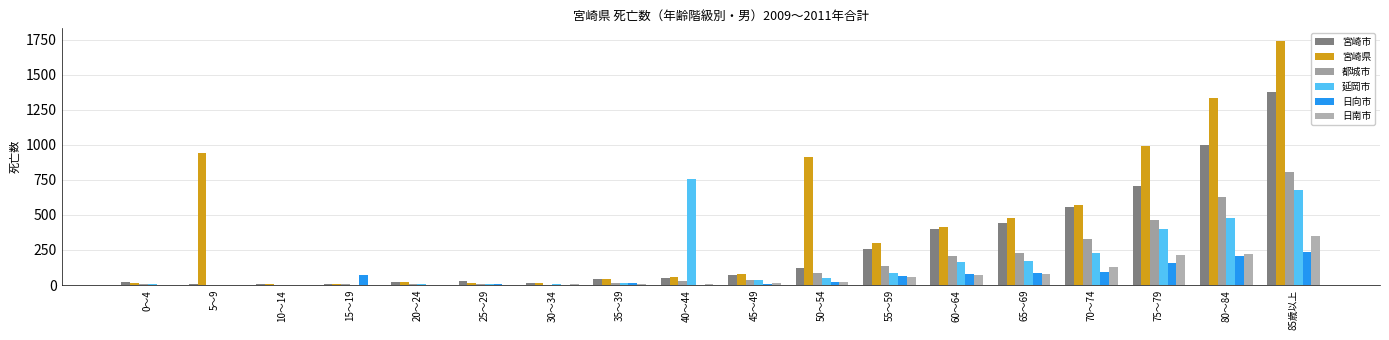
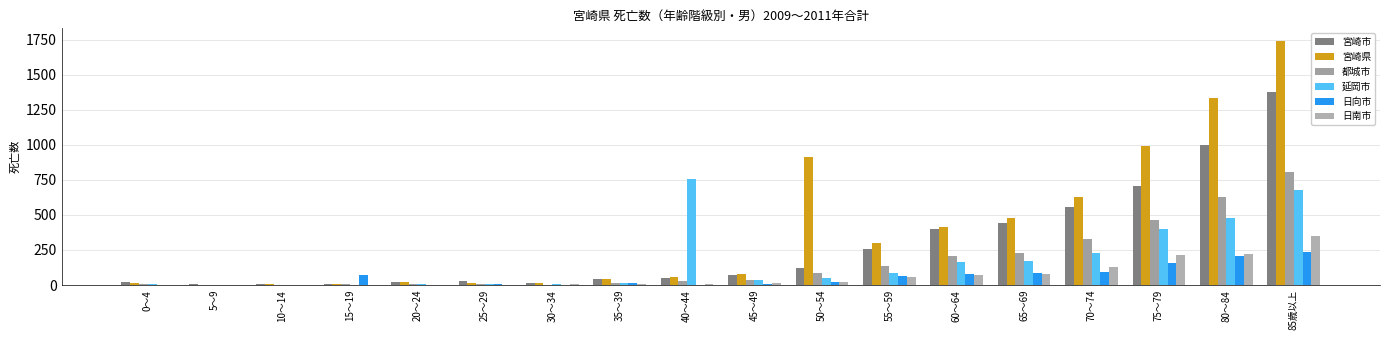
  {
    "宮崎県": {
-     "5～9": 950,
+     "5～9": 0,
      "20～24": 20,
      "35～39": 40,
      "40～44": 50,
      "45～49": 80,
      "50～54": 920,
      "55～59": 300,
      "60～64": 410,
      "65～69": 480,
-     "70～74": 570,
+     "70～74": 630,
      "75～79": 990,
      "80～84": 1330,
      "85歳以上": 1750
    },
    "延岡市": {
      "40～44": 760,
      "45～49": 30,
      "50～54": 50,
      "55～59": 90,
      "60～64": 160,
      "65～69": 170,
      "70～74": 230,
      "75～79": 400,
      "80～84": 480,
      "85歳以上": 680
    },
    "日向市": {
      "10～14": 0,
      "15～19": 70,
      "50～54": 20,
      "55～59": 70,
      "60～64": 80,
      "65～69": 80,
      "70～74": 90,
      "75～79": 160,
      "80～84": 210,
      "85歳以上": 240
    }
  }
